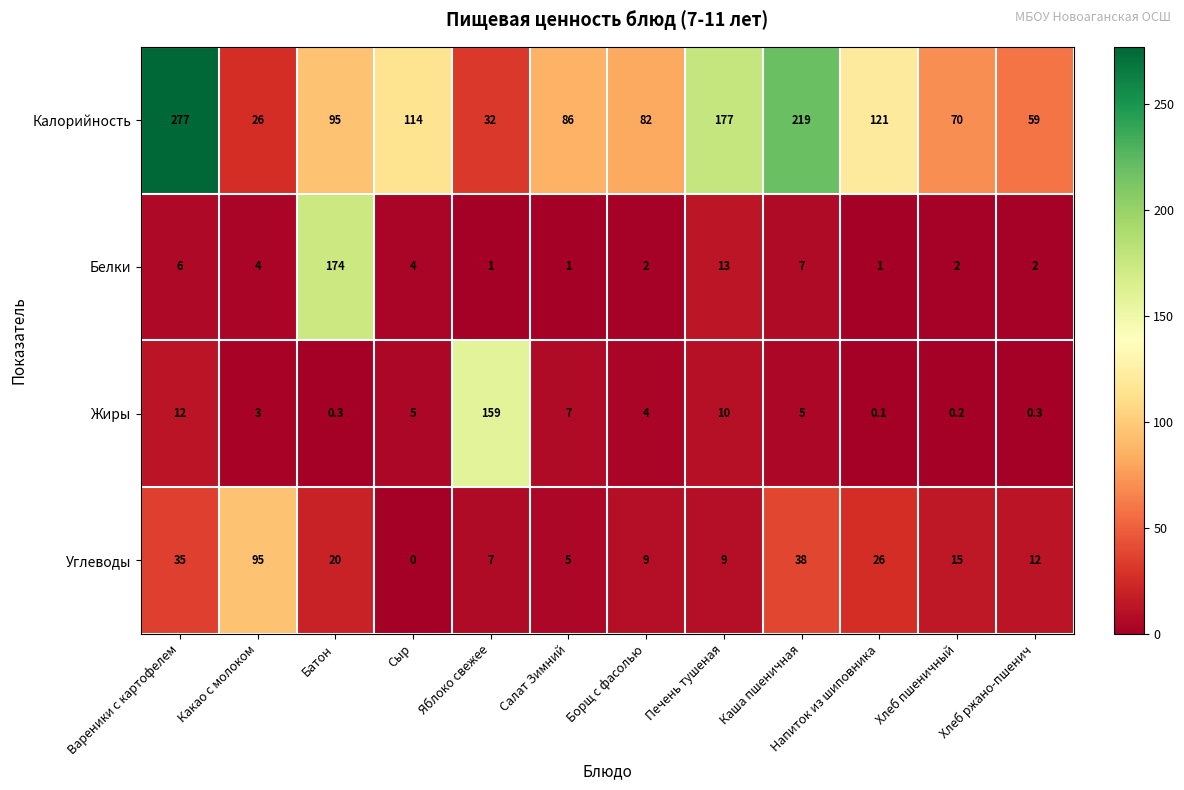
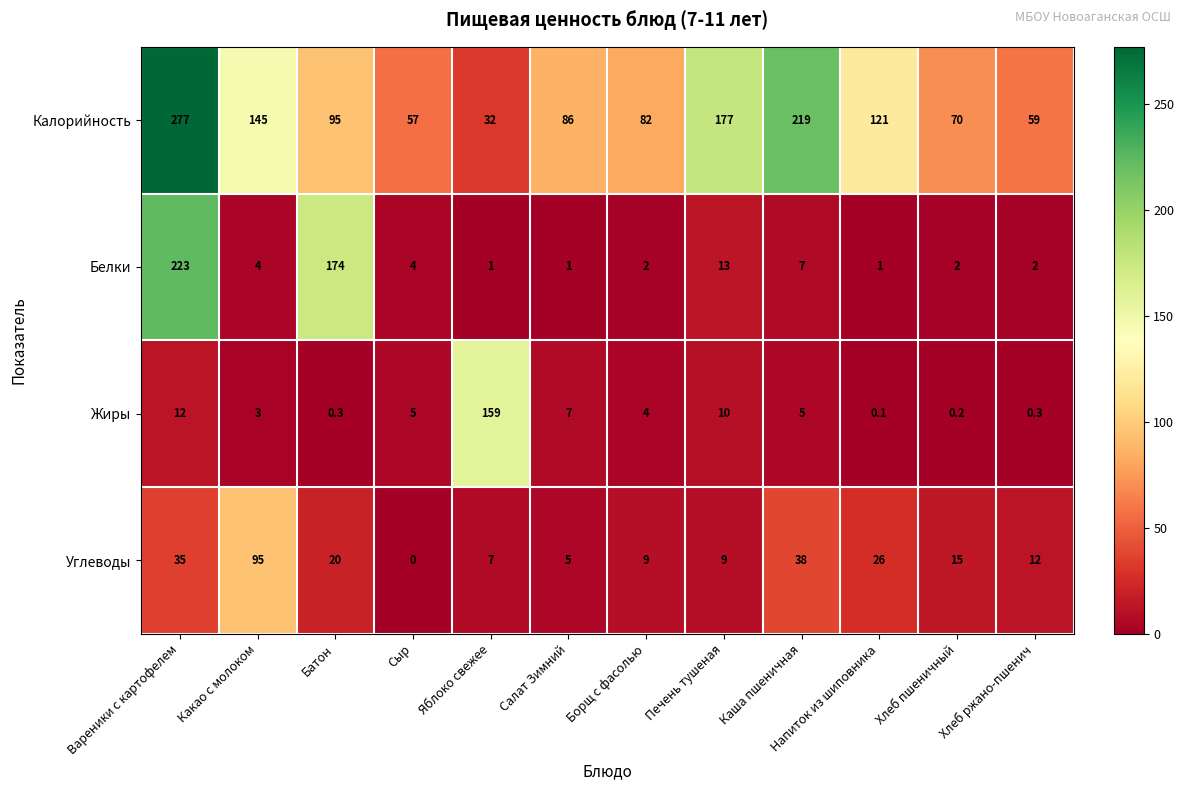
  {
    "Калорийность": {
      "Вареники с картофелем": 277,
-     "Какао с молоком": 26,
+     "Какао с молоком": 145,
      "Батон": 95,
-     "Сыр": 114,
+     "Сыр": 57,
      "Яблоко свежее": 32,
      "Салат Зимний": 86,
      "Борщ с фасолью": 82,
      "Печень тушеная": 177,
      "Каша пшеничная": 219,
      "Напиток из шиповника": 121,
      "Хлеб пшеничный": 70,
      "Хлеб ржано-пшенич": 59
    },
    "Белки": {
-     "Вареники с картофелем": 6,
+     "Вареники с картофелем": 223,
      "Какао с молоком": 4,
      "Батон": 174,
      "Сыр": 4,
      "Яблоко свежее": 1,
      "Салат Зимний": 1,
      "Борщ с фасолью": 2,
      "Печень тушеная": 13,
      "Каша пшеничная": 7,
      "Напиток из шиповника": 1,
      "Хлеб пшеничный": 2,
      "Хлеб ржано-пшенич": 2
    },
    "Жиры": {
      "Вареники с картофелем": 12,
      "Какао с молоком": 3,
      "Батон": 0.3,
      "Сыр": 5,
      "Яблоко свежее": 159,
      "Салат Зимний": 7,
      "Борщ с фасолью": 4,
      "Печень тушеная": 10,
      "Каша пшеничная": 5,
      "Напиток из шиповника": 0.1,
      "Хлеб пшеничный": 0.2,
      "Хлеб ржано-пшенич": 0.3
    },
    "Углеводы": {
      "Вареники с картофелем": 35,
      "Какао с молоком": 95,
      "Батон": 20,
      "Сыр": 0,
      "Яблоко свежее": 7,
      "Салат Зимний": 5,
      "Борщ с фасолью": 9,
      "Печень тушеная": 9,
      "Каша пшеничная": 38,
      "Напиток из шиповника": 26,
      "Хлеб пшеничный": 15,
      "Хлеб ржано-пшенич": 12
    }
  }
